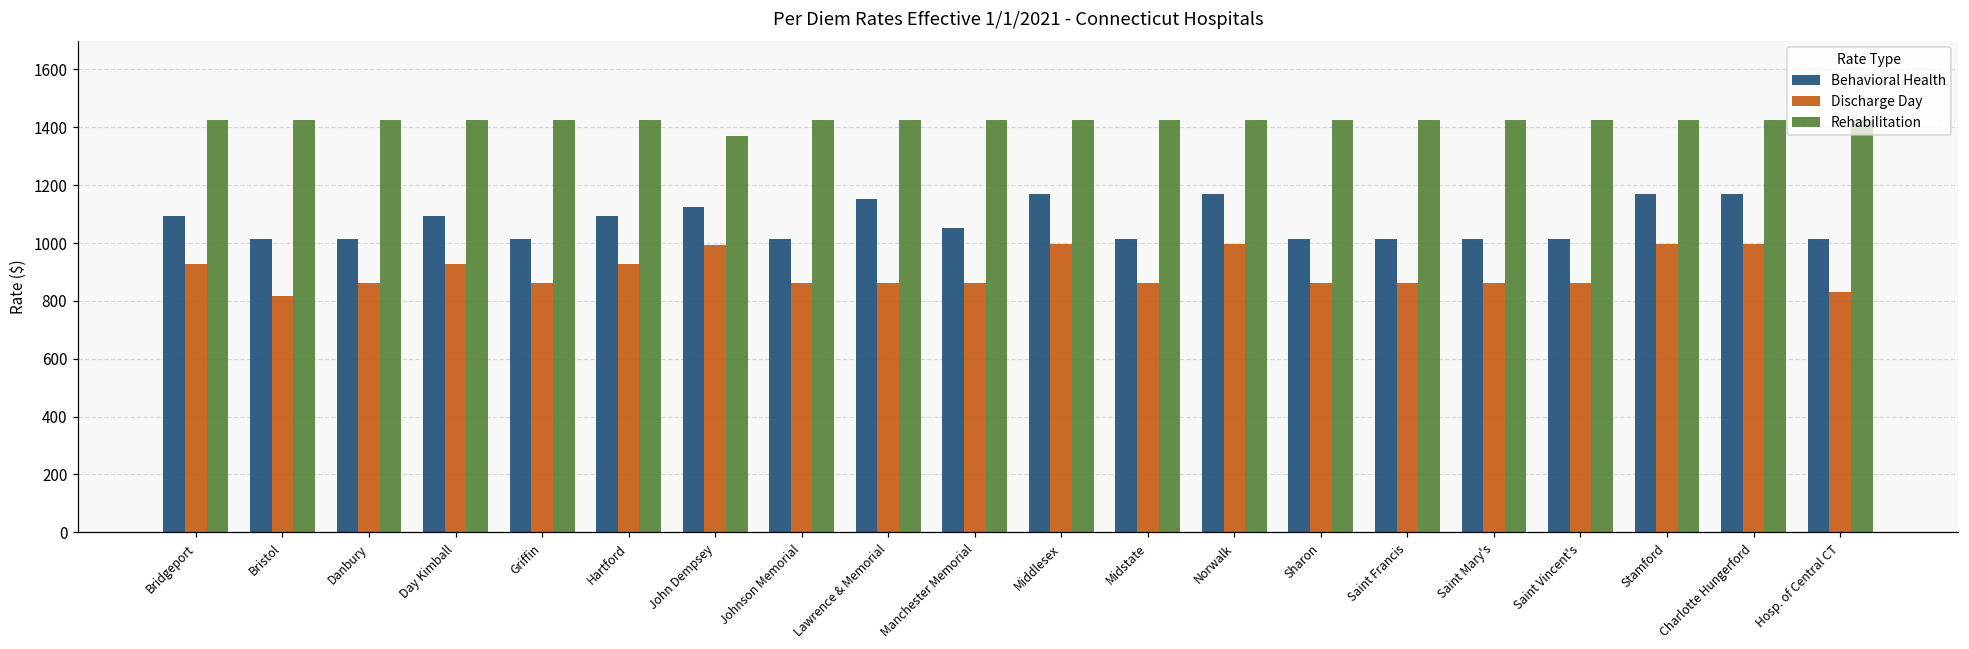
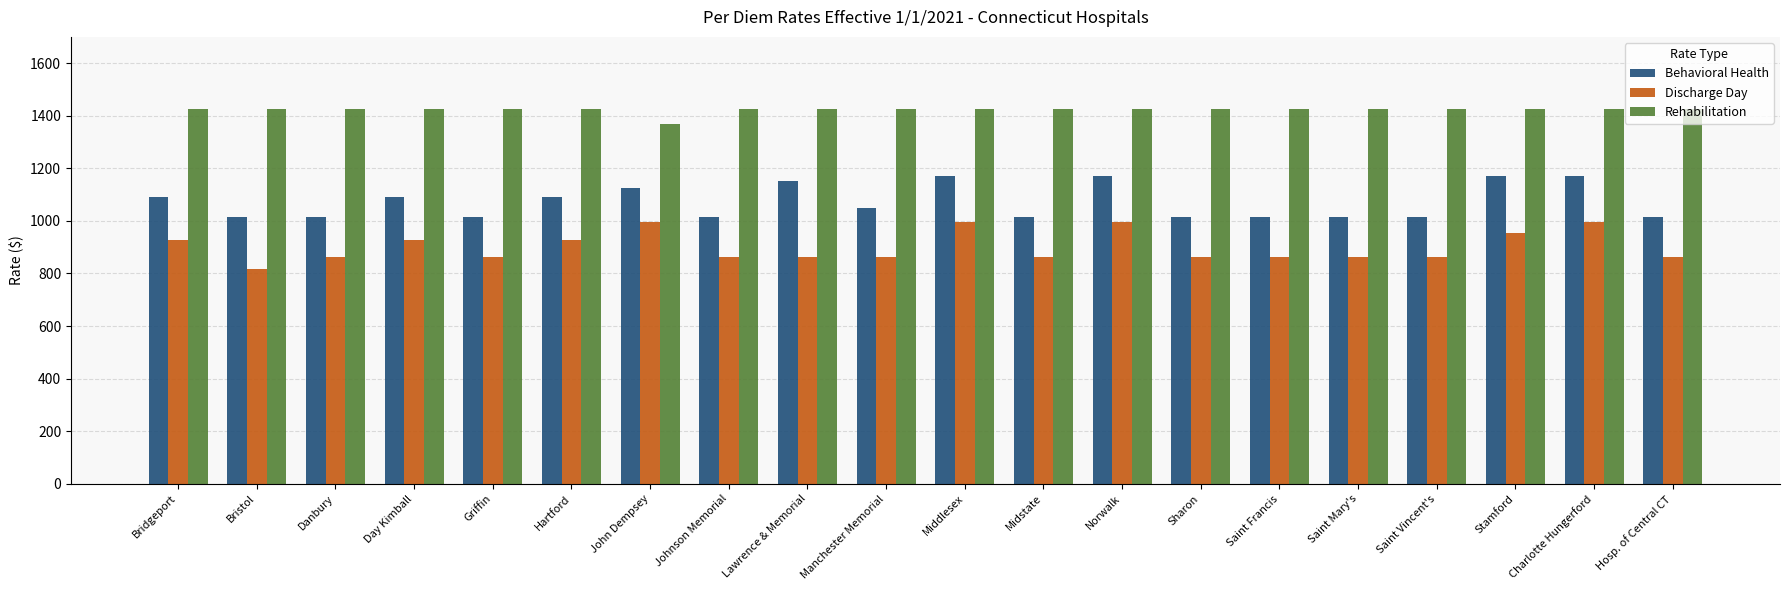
  {
    "Behavioral Health": {
      "Bridgeport": 1090,
      "Bristol": 1010,
      "Danbury": 1010,
      "Day Kimball": 1090,
      "Griffin": 1010,
      "Hartford": 1090,
      "John Dempsey": 1130,
      "Johnson Memorial": 1010,
      "Lawrence & Memorial": 1150,
      "Manchester Memorial": 1050,
      "Middlesex": 1170,
      "Midstate": 1010,
      "Norwalk": 1170,
      "Sharon": 1010,
      "Saint Francis": 1010,
      "Saint Mary's": 1010,
      "Saint Vincent's": 1010,
      "Stamford": 1170,
      "Charlotte Hungerford": 1170,
      "Hosp. of Central CT": 1010
    },
    "Discharge Day": {
      "Bridgeport": 930,
      "Bristol": 820,
      "Danbury": 860,
      "Day Kimball": 930,
      "Griffin": 860,
      "Hartford": 930,
      "John Dempsey": 990,
      "Johnson Memorial": 860,
      "Lawrence & Memorial": 860,
      "Manchester Memorial": 860,
      "Middlesex": 990,
      "Midstate": 860,
      "Norwalk": 990,
      "Sharon": 860,
      "Saint Francis": 860,
      "Saint Mary's": 860,
      "Saint Vincent's": 860,
-     "Stamford": 990,
+     "Stamford": 950,
      "Charlotte Hungerford": 990,
-     "Hosp. of Central CT": 830
+     "Hosp. of Central CT": 860
    },
    "Rehabilitation": {
      "Bridgeport": 1430,
      "Bristol": 1430,
      "Danbury": 1430,
      "Day Kimball": 1430,
      "Griffin": 1430,
      "Hartford": 1430,
      "John Dempsey": 1370,
      "Johnson Memorial": 1430,
      "Lawrence & Memorial": 1430,
      "Manchester Memorial": 1430,
      "Middlesex": 1430,
      "Midstate": 1430,
      "Norwalk": 1430,
      "Sharon": 1430,
      "Saint Francis": 1430,
      "Saint Mary's": 1430,
      "Saint Vincent's": 1430,
      "Stamford": 1430,
      "Charlotte Hungerford": 1430
    }
  }
